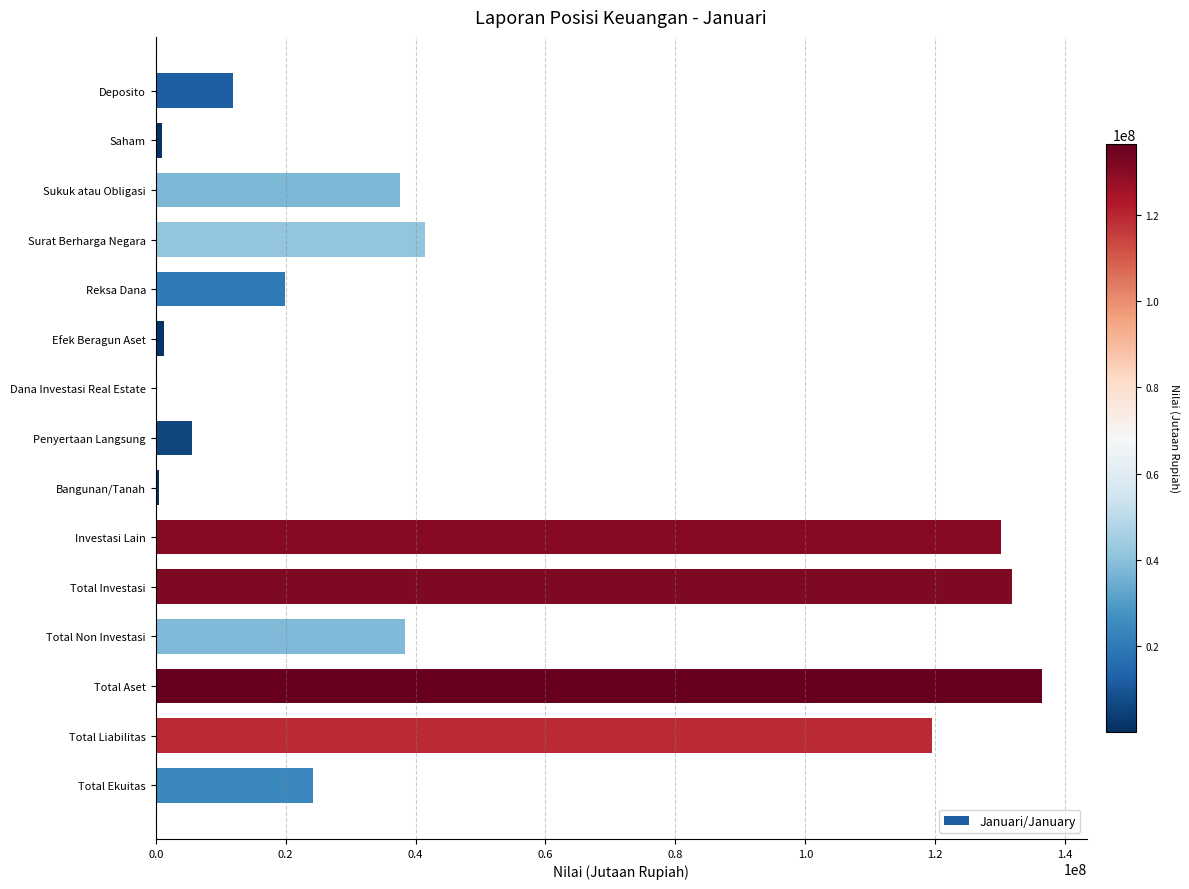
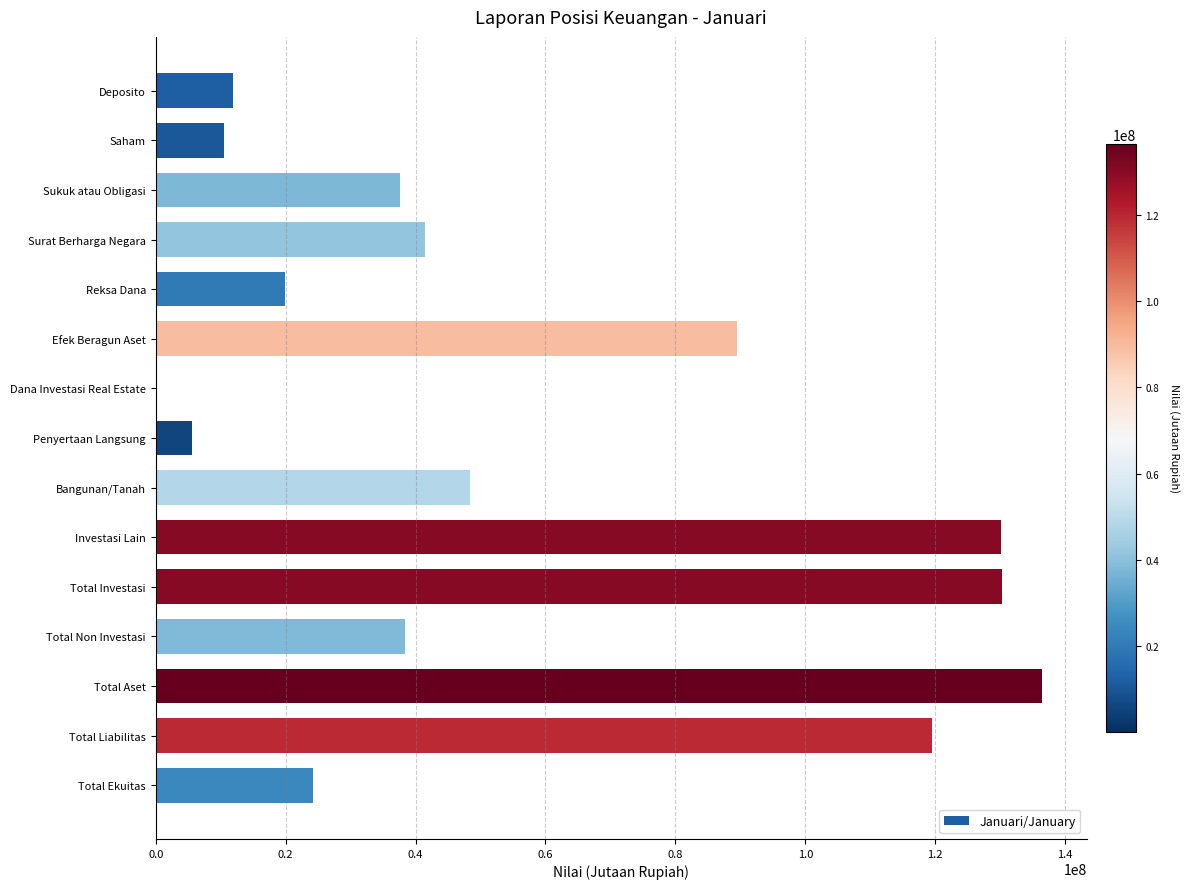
  {
    "Deposito": 12000000,
-   "Saham": 1000000,
+   "Saham": 10000000,
    "Sukuk atau Obligasi": 38000000,
    "Surat Berharga Negara": 41000000,
    "Reksa Dana": 20000000,
-   "Efek Beragun Aset": 1000000,
+   "Efek Beragun Aset": 89000000,
    "Penyertaan Langsung": 6000000,
-   "Bangunan/Tanah": 1000000,
+   "Bangunan/Tanah": 48000000,
    "Investasi Lain": 130000000,
-   "Total Investasi": 132000000,
+   "Total Investasi": 130000000,
    "Total Non Investasi": 38000000,
    "Total Aset": 136000000,
    "Total Liabilitas": 119000000,
    "Total Ekuitas": 24000000
  }
